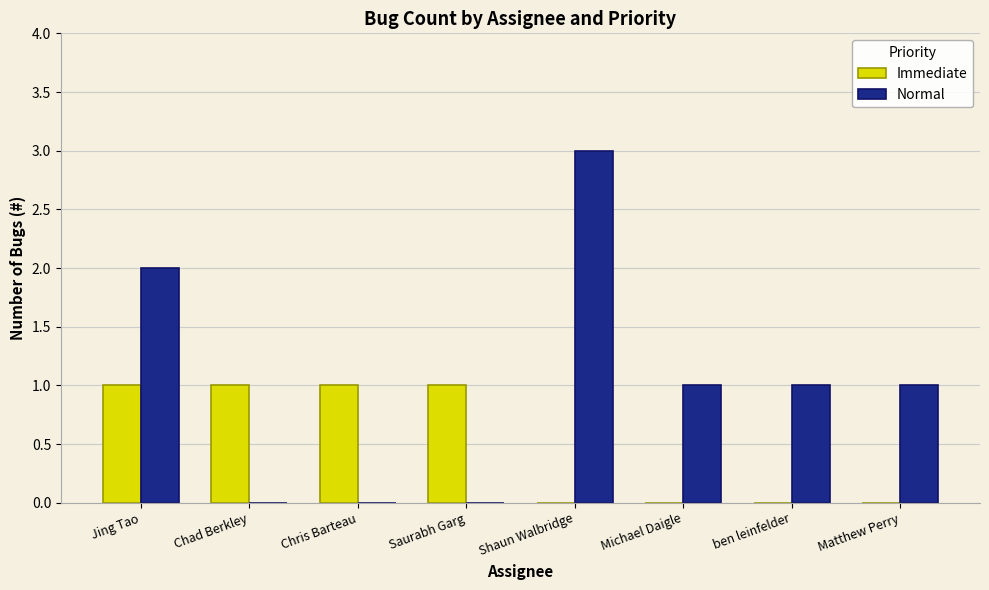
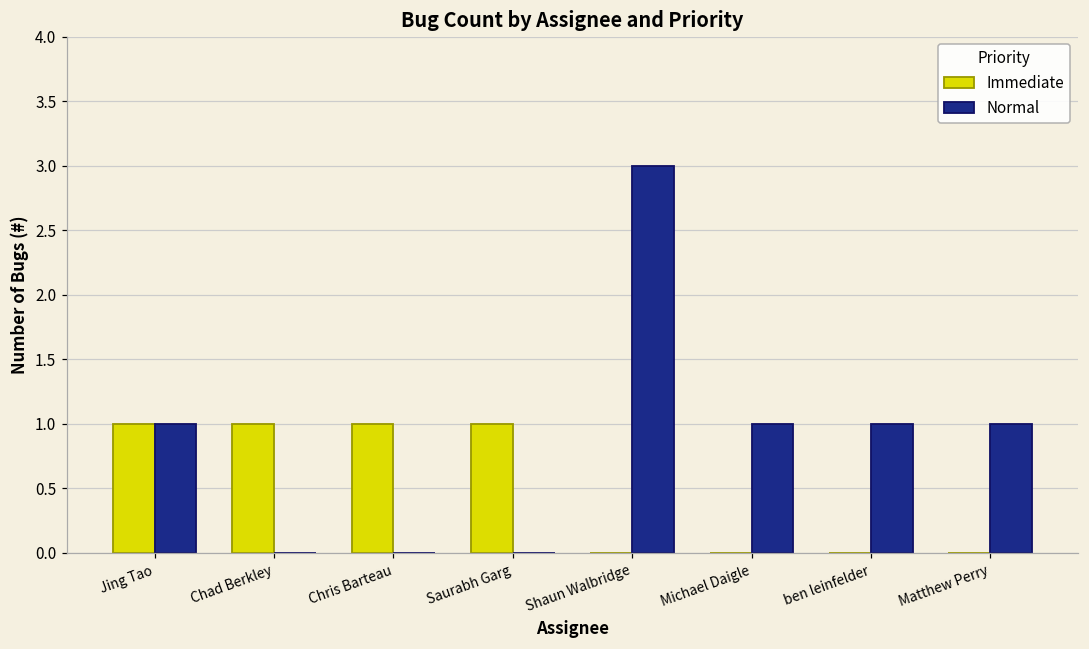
  {
    "Immediate": {
      "Jing Tao": 1,
      "Chad Berkley": 1,
      "Chris Barteau": 1,
      "Saurabh Garg": 1,
      "Shaun Walbridge": 0,
      "Michael Daigle": 0,
      "ben leinfelder": 0,
      "Matthew Perry": 0
    },
    "Normal": {
-     "Jing Tao": 2,
+     "Jing Tao": 1,
      "Chad Berkley": 0,
      "Chris Barteau": 0,
      "Saurabh Garg": 0,
      "Shaun Walbridge": 3,
      "Michael Daigle": 1,
      "ben leinfelder": 1,
      "Matthew Perry": 1
    }
  }
